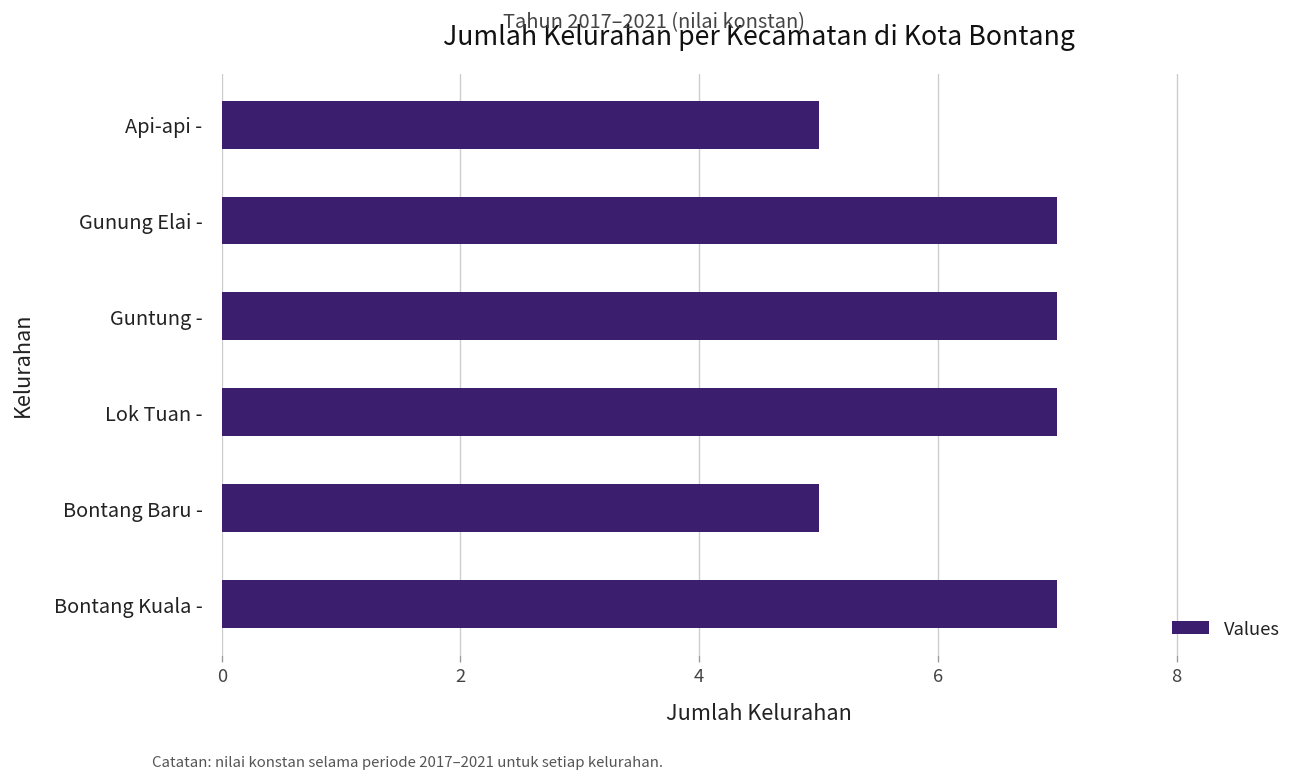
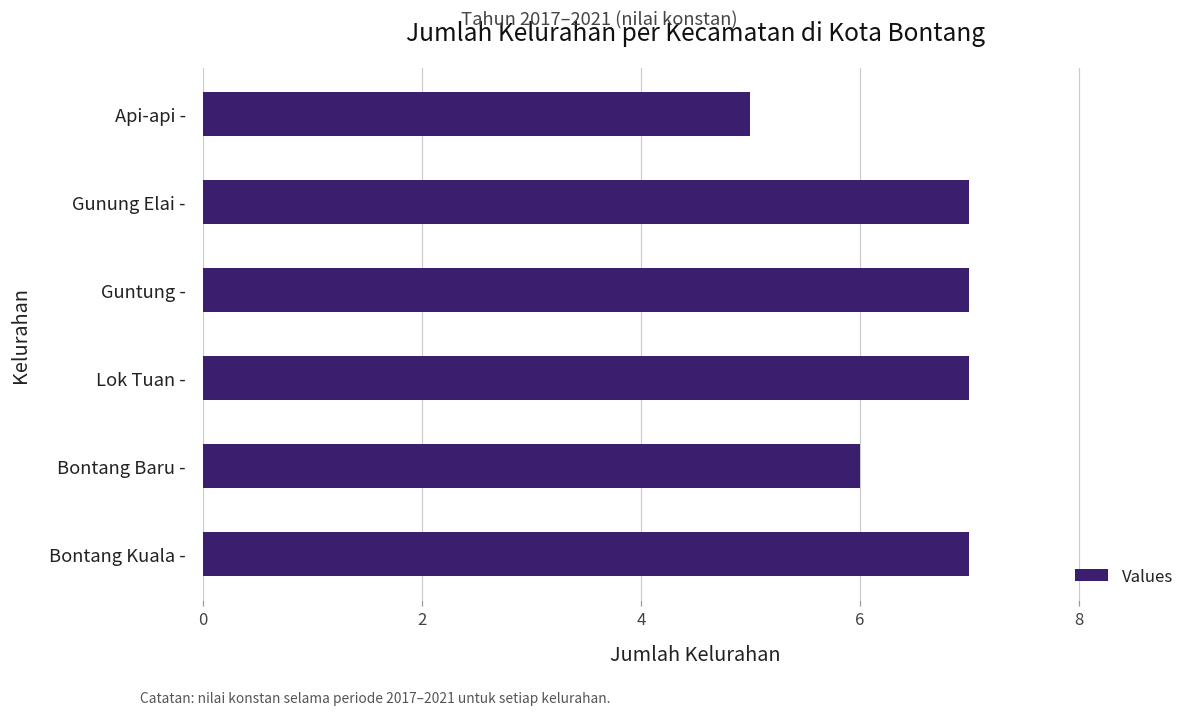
  {
    "Api-api -": 5,
    "Gunung Elai -": 7,
    "Guntung -": 7,
    "Lok Tuan -": 7,
-   "Bontang Baru -": 5,
+   "Bontang Baru -": 6,
    "Bontang Kuala -": 7
  }
